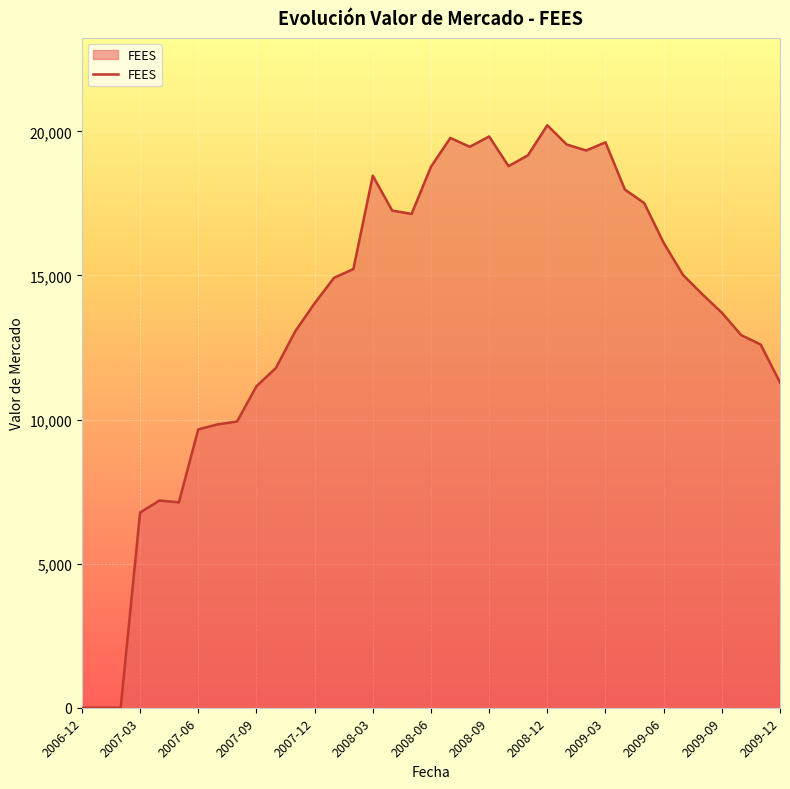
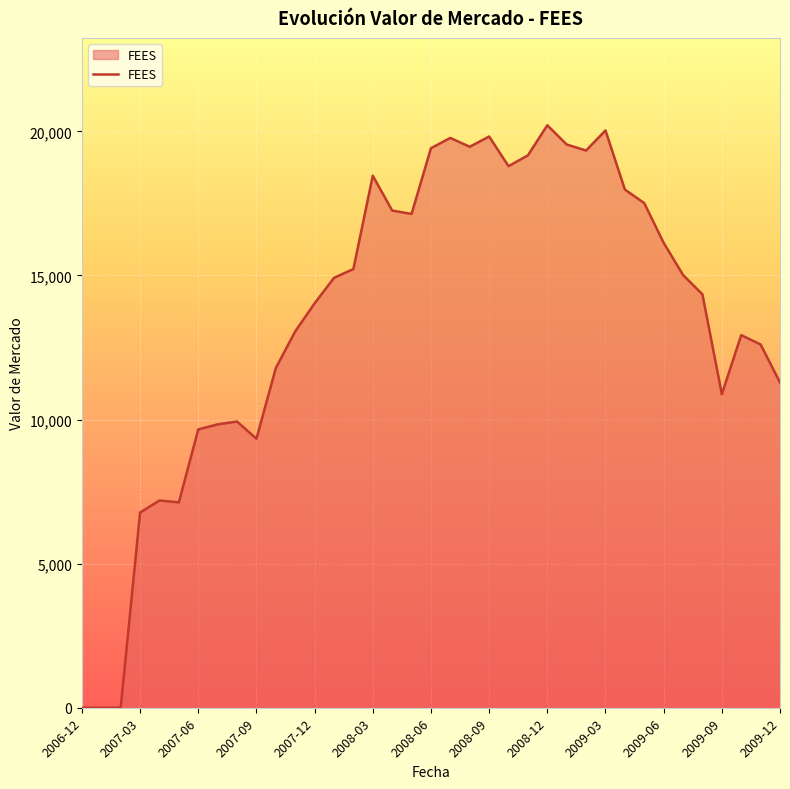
  {
    "2006-12": "0",
    "2007-03": "6,800",
    "2007-06": "9,700",
-   "2007-09": "11,200",
+   "2007-09": "9,300",
    "2007-12": "14,000",
    "2008-03": "18,500",
-   "2008-06": "18,800",
+   "2008-06": "19,400",
    "2008-09": "19,800",
    "2008-12": "20,200",
-   "2009-03": "19,600",
+   "2009-03": "20,000",
    "2009-06": "16,100",
-   "2009-09": "13,700",
+   "2009-09": "10,900",
    "2009-12": "11,300"
  }
